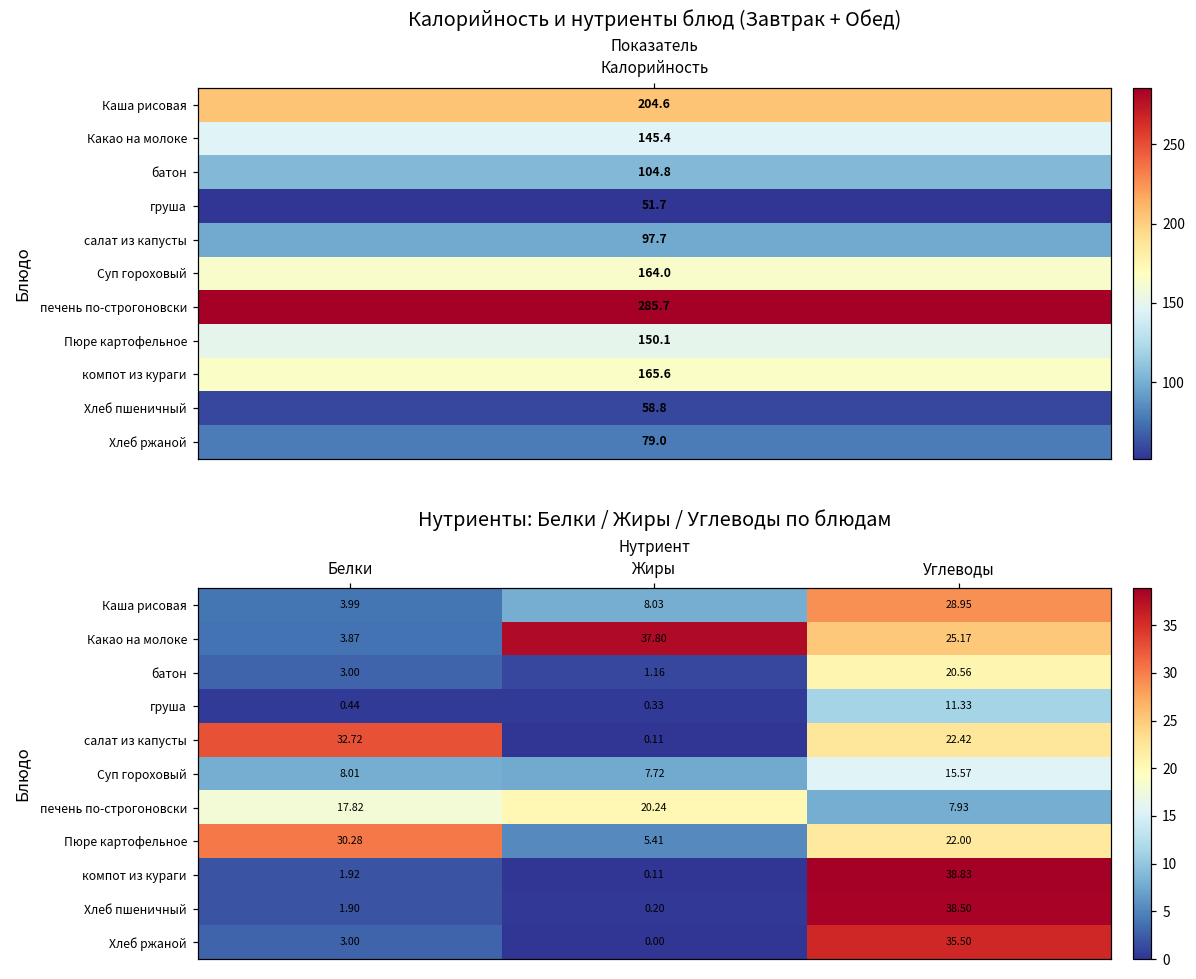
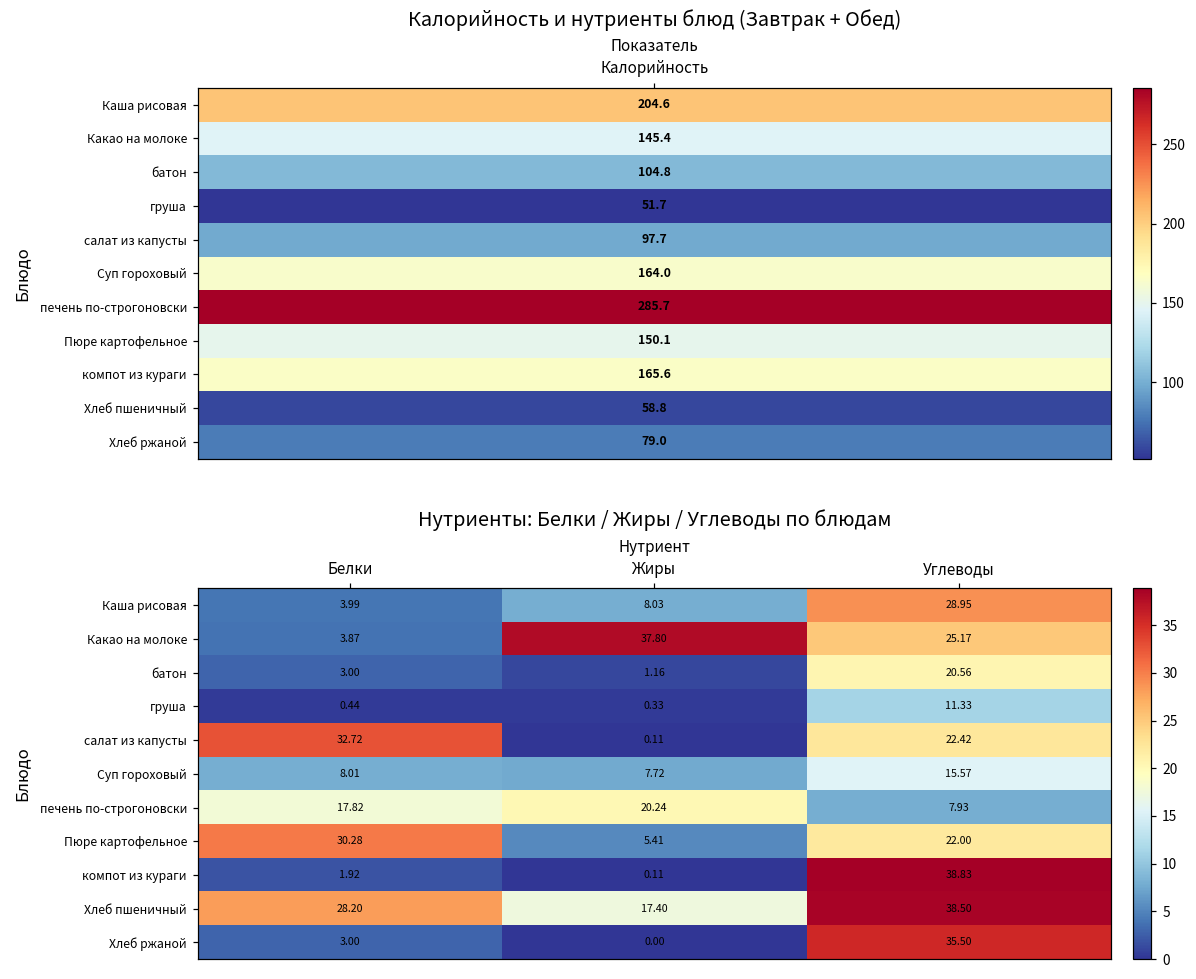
  {
    "Калорийность и нутриенты блюд (Завтрак + Обед)": {
      "Каша рисовая": {
        "Калорийность": 204.6
      },
      "Какао на молоке": {
        "Калорийность": 145.4
      },
      "батон": {
        "Калорийность": 104.8
      },
      "груша": {
        "Калорийность": 51.7
      },
      "салат из капусты": {
        "Калорийность": 97.7
      },
      "Суп гороховый": {
        "Калорийность": 164.0
      },
      "печень по-строгоновски": {
        "Калорийность": 285.7
      },
      "Пюре картофельное": {
        "Калорийность": 150.1
      },
      "компот из кураги": {
        "Калорийность": 165.6
      },
      "Хлеб пшеничный": {
        "Калорийность": 58.8
      },
      "Хлеб ржаной": {
        "Калорийность": 79.0
      }
    },
    "Нутриенты: Белки / Жиры / Углеводы по блюдам": {
      "Каша рисовая": {
        "Белки": 3.99,
        "Жиры": 8.03,
        "Углеводы": 28.95
      },
      "Какао на молоке": {
        "Белки": 3.87,
        "Жиры": 37.80,
        "Углеводы": 25.17
      },
      "батон": {
        "Белки": 3.00,
        "Жиры": 1.16,
        "Углеводы": 20.56
      },
      "груша": {
        "Белки": 0.44,
        "Жиры": 0.33,
        "Углеводы": 11.33
      },
      "салат из капусты": {
        "Белки": 32.72,
        "Жиры": 0.11,
        "Углеводы": 22.42
      },
      "Суп гороховый": {
        "Белки": 8.01,
        "Жиры": 7.72,
        "Углеводы": 15.57
      },
      "печень по-строгоновски": {
        "Белки": 17.82,
        "Жиры": 20.24,
        "Углеводы": 7.93
      },
      "Пюре картофельное": {
        "Белки": 30.28,
        "Жиры": 5.41,
        "Углеводы": 22.00
      },
      "компот из кураги": {
        "Белки": 1.92,
        "Жиры": 0.11,
        "Углеводы": 38.83
      },
      "Хлеб пшеничный": {
-       "Белки": 1.90,
-       "Жиры": 0.20,
+       "Белки": 28.20,
+       "Жиры": 17.40,
        "Углеводы": 38.50
      },
      "Хлеб ржаной": {
        "Белки": 3.00,
        "Жиры": 0.00,
        "Углеводы": 35.50
      }
    }
  }
